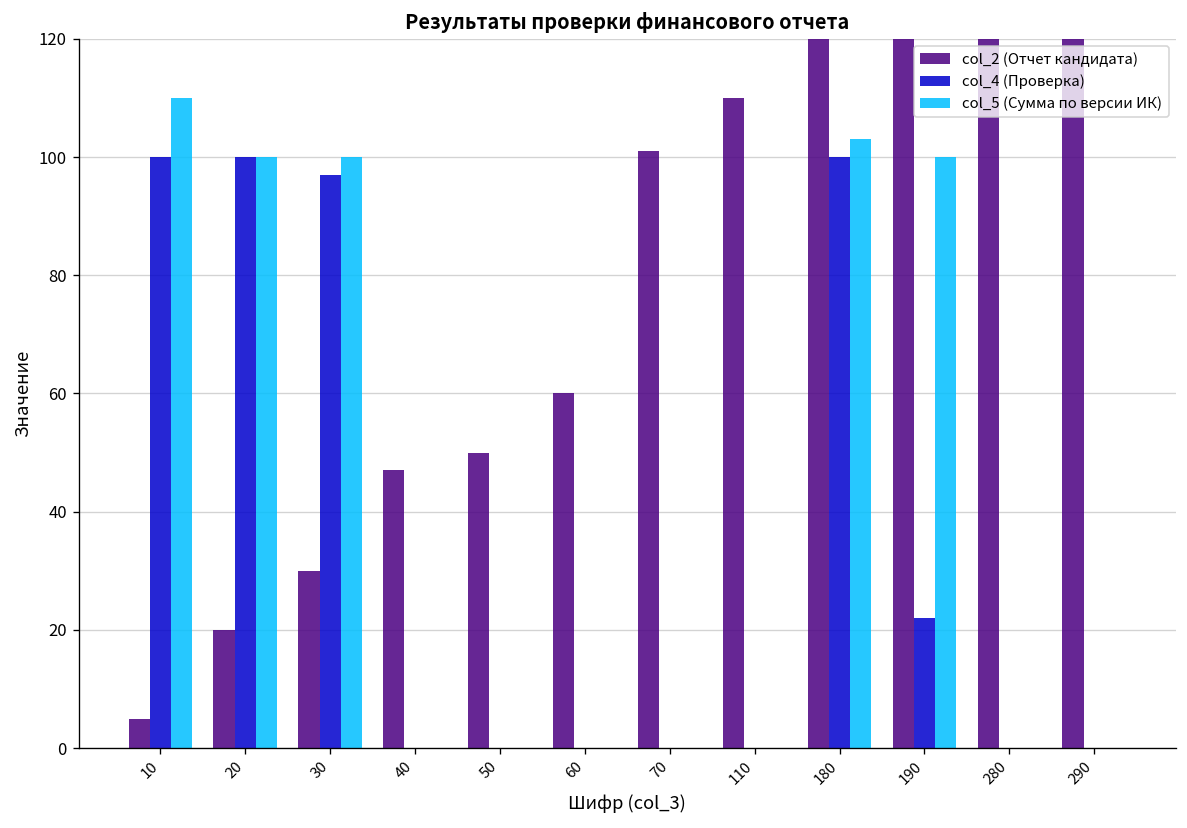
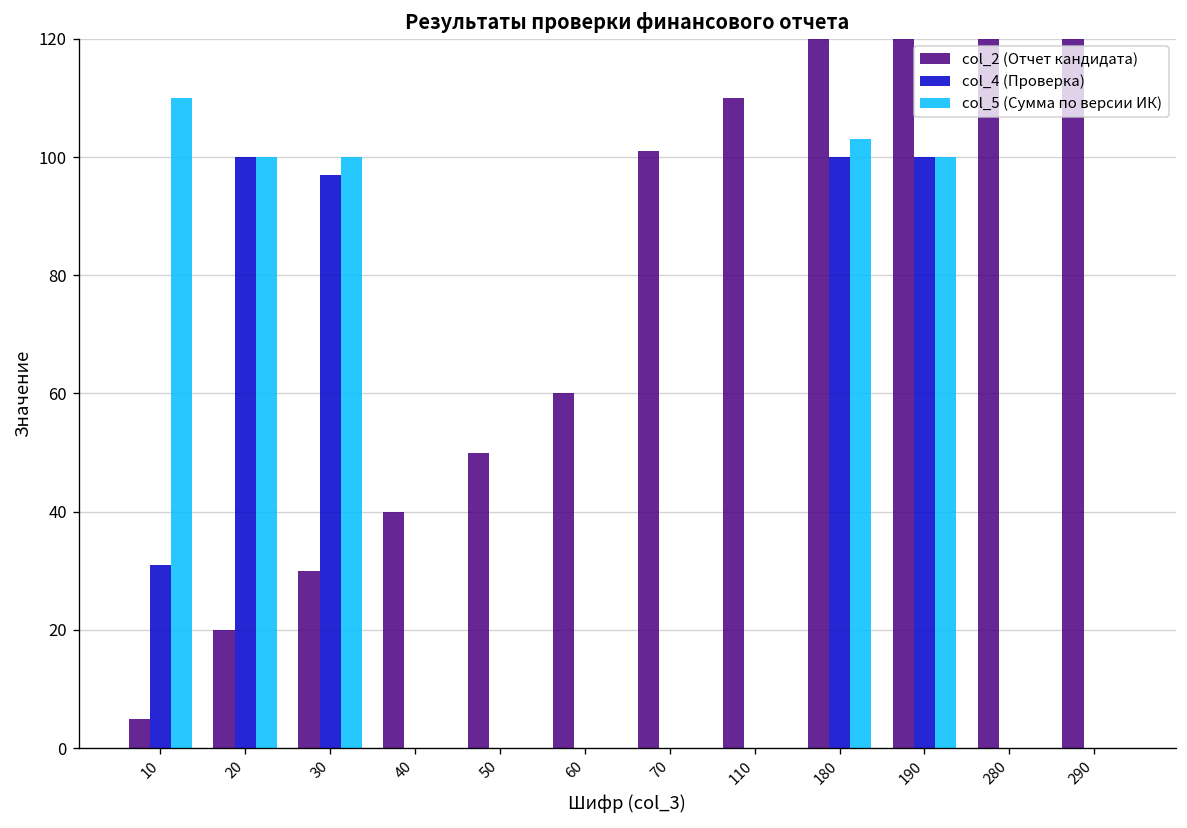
  {
    "col_2 (Отчет кандидата)": {
      "10": 5,
      "20": 20,
      "30": 30,
-     "40": 47,
+     "40": 40,
      "50": 50,
      "60": 60,
      "70": 101,
      "110": 110
    },
    "col_4 (Проверка)": {
-     "10": 100,
+     "10": 31,
      "20": 100,
      "30": 97,
      "40": 0,
      "50": 0,
      "60": 0,
      "70": 0,
      "110": 0,
      "180": 100,
-     "190": 22,
+     "190": 100,
      "280": 0,
      "290": 0
    },
    "col_5 (Сумма по версии ИК)": {
      "10": 110,
      "20": 100,
      "30": 100,
      "40": 0,
      "50": 0,
      "60": 0,
      "70": 0,
      "110": 0,
      "180": 103,
      "190": 100,
      "280": 0,
      "290": 0
    }
  }
